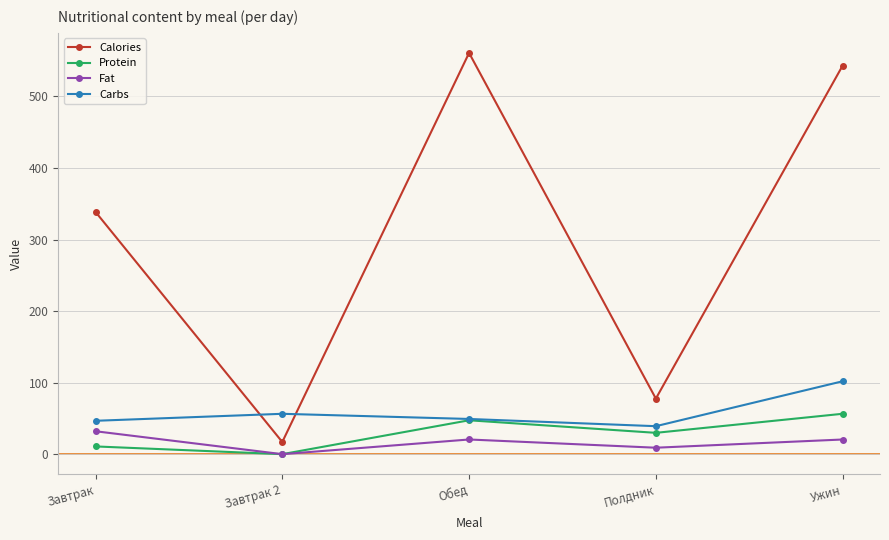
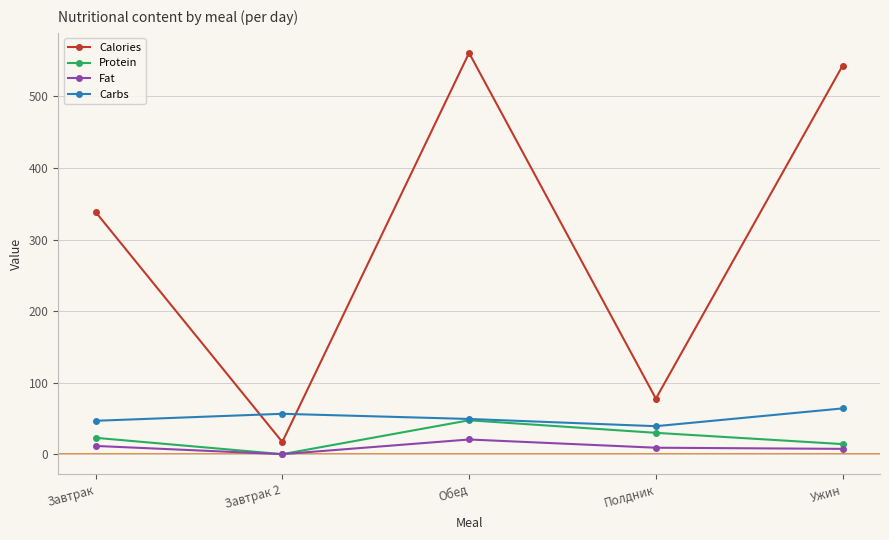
  {
    "Calories": {
      "Завтрак": 340,
      "Завтрак 2": 20,
      "Обед": 560,
      "Полдник": 80,
      "Ужин": 540
    },
    "Protein": {
-     "Завтрак": 10,
+     "Завтрак": 20,
      "Полдник": 30,
-     "Ужин": 60
+     "Ужин": 10
    },
    "Fat": {
-     "Завтрак": 30,
+     "Завтрак": 10,
      "Обед": 20,
      "Полдник": 10,
-     "Ужин": 20
+     "Ужин": 10
    },
    "Carbs": {
      "Завтрак": 50,
      "Завтрак 2": 60,
      "Полдник": 40,
-     "Ужин": 100
+     "Ужин": 60
    }
  }
